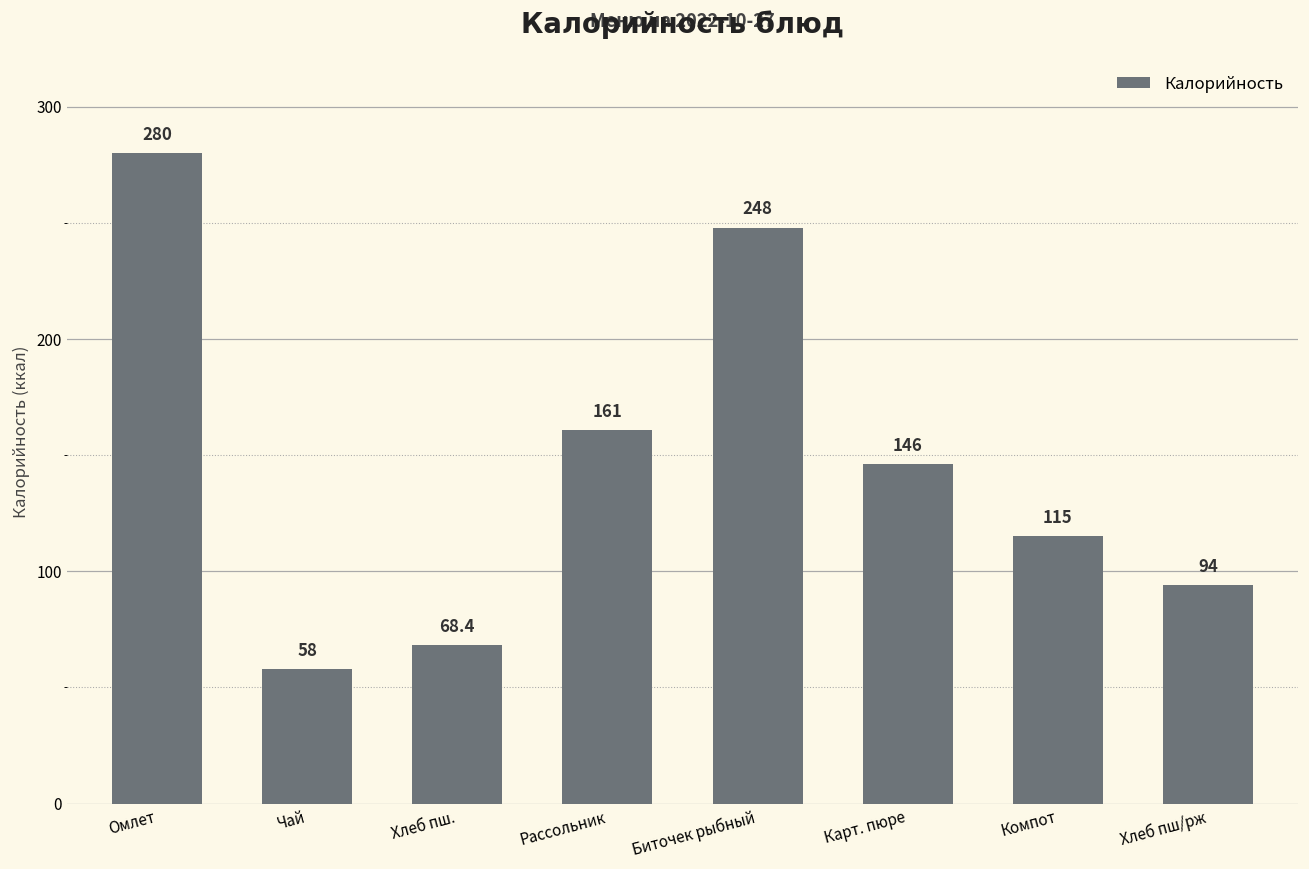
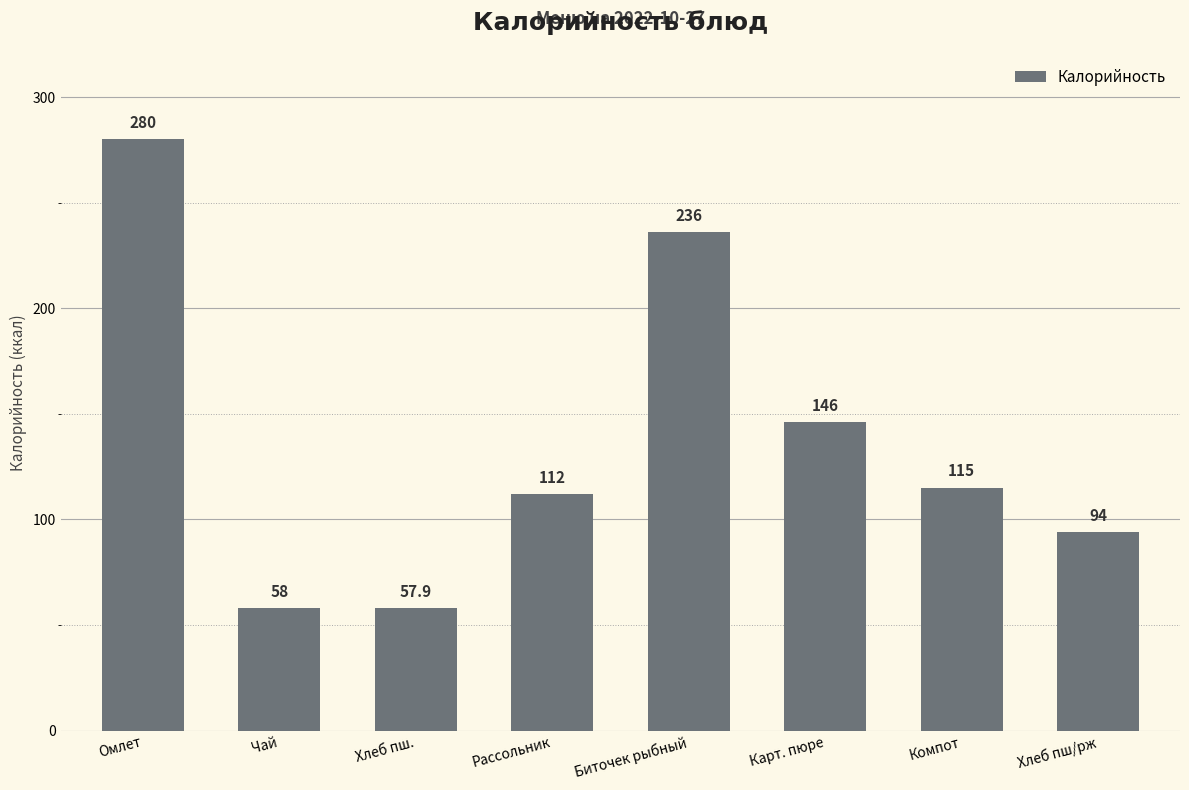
  {
    "Омлет": 280,
    "Чай": 58,
-   "Хлеб пш.": 68.4,
-   "Рассольник": 161,
-   "Биточек рыбный": 248,
+   "Хлеб пш.": 57.9,
+   "Рассольник": 112,
+   "Биточек рыбный": 236,
    "Карт. пюре": 146,
    "Компот": 115,
    "Хлеб пш/рж": 94
  }
